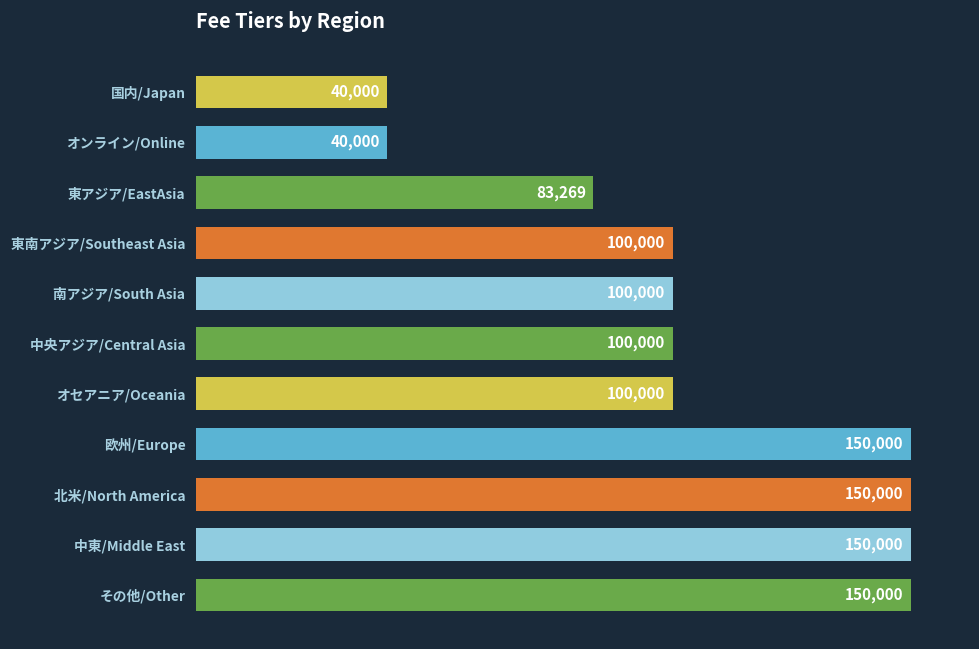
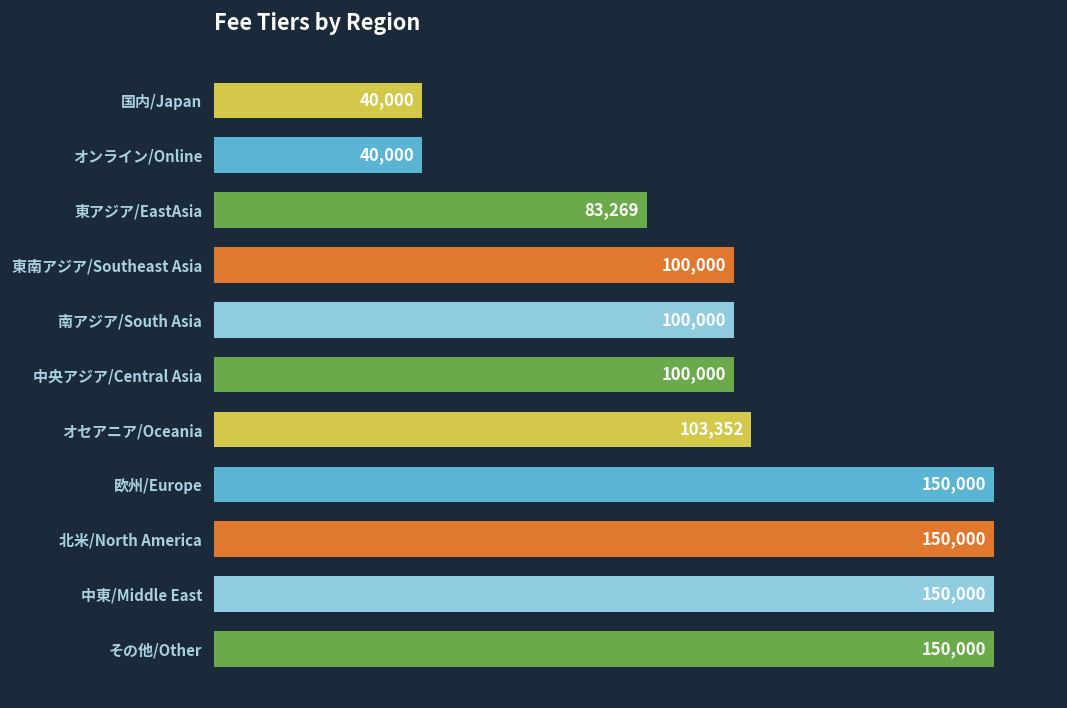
  {
    "国内/Japan": "40,000",
    "オンライン/Online": "40,000",
    "東アジア/EastAsia": "83,269",
    "東南アジア/Southeast Asia": "100,000",
    "南アジア/South Asia": "100,000",
    "中央アジア/Central Asia": "100,000",
-   "オセアニア/Oceania": "100,000",
+   "オセアニア/Oceania": "103,352",
    "欧州/Europe": "150,000",
    "北米/North America": "150,000",
    "中東/Middle East": "150,000",
    "その他/Other": "150,000"
  }
